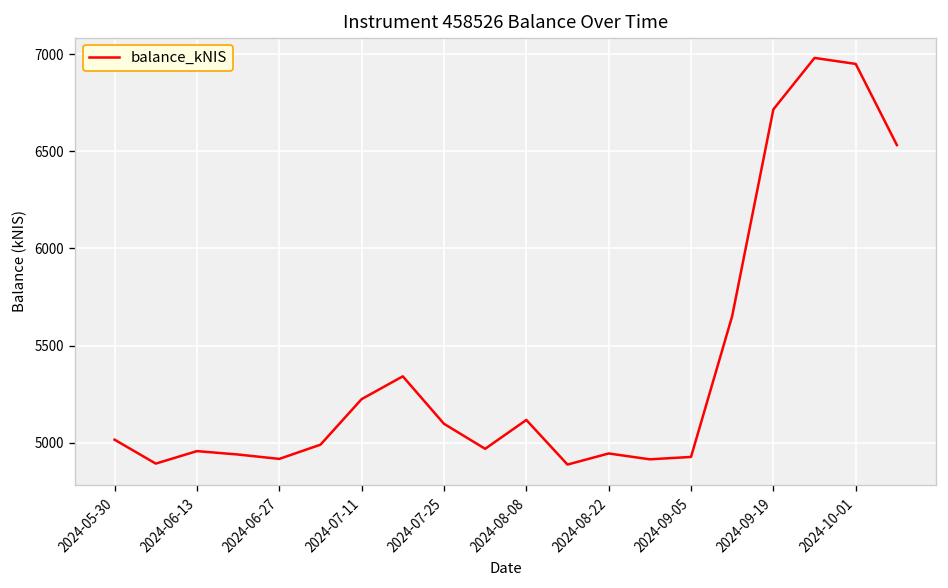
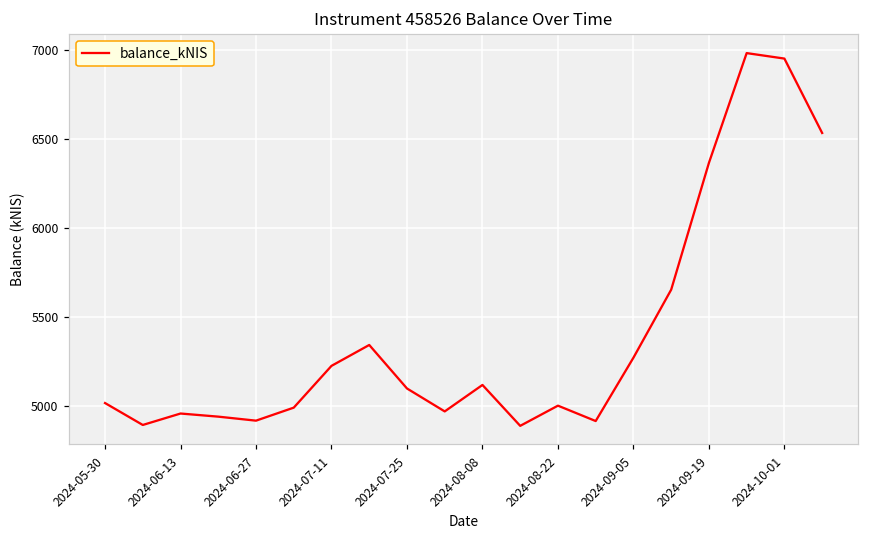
  {
    "2024-05-30": 5020,
    "2024-06-13": 4960,
    "2024-06-27": 4920,
    "2024-07-11": 5220,
    "2024-07-25": 5100,
    "2024-08-08": 5120,
-   "2024-08-22": 4940,
-   "2024-09-05": 4930,
-   "2024-09-19": 6720,
+   "2024-08-22": 5000,
+   "2024-09-05": 5270,
+   "2024-09-19": 6360,
    "2024-10-01": 6950
  }
